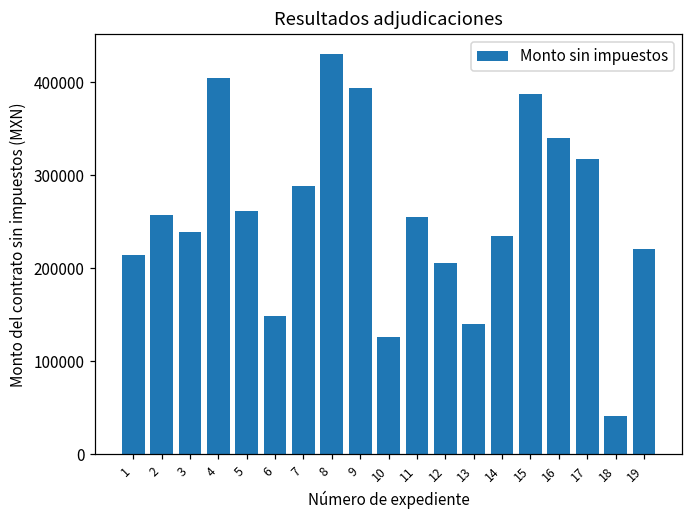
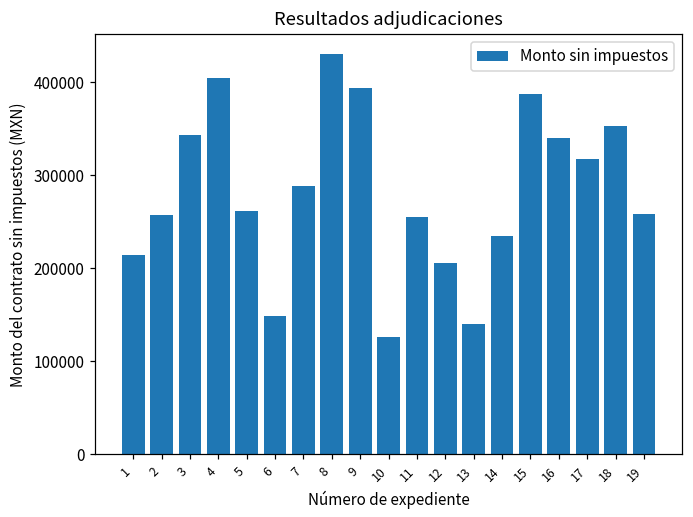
  {
    "1": 210000,
    "2": 260000,
-   "3": 240000,
+   "3": 340000,
    "4": 400000,
    "5": 260000,
    "6": 150000,
    "7": 290000,
    "8": 430000,
    "9": 390000,
    "10": 130000,
    "11": 250000,
    "12": 210000,
    "13": 140000,
    "14": 230000,
    "15": 390000,
    "16": 340000,
    "17": 320000,
-   "18": 40000,
-   "19": 220000
+   "18": 350000,
+   "19": 260000
  }
